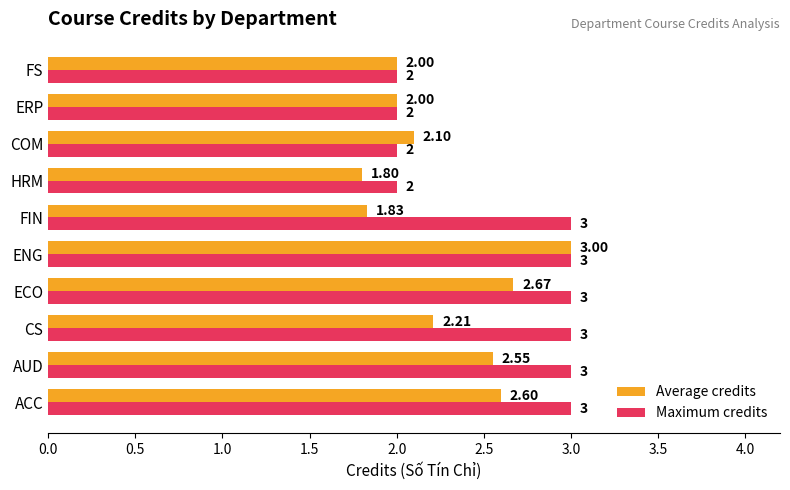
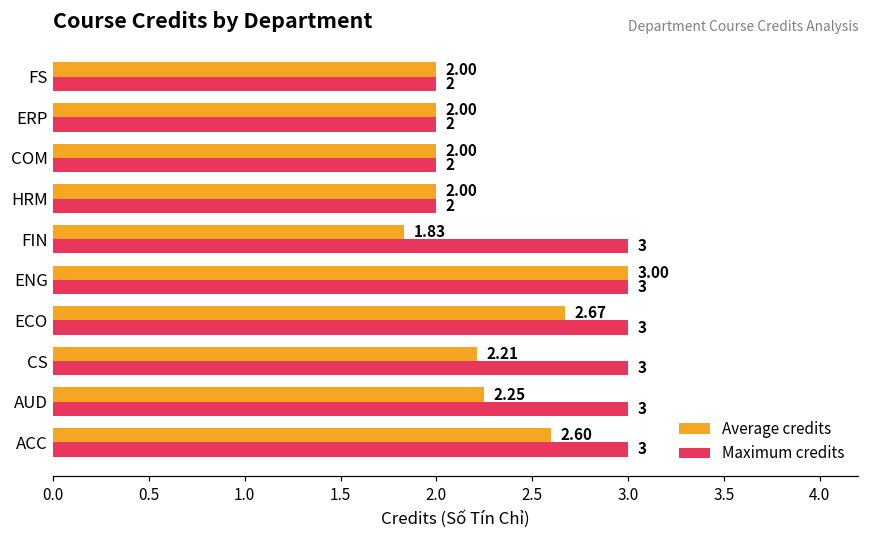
  {
    "Average credits": {
      "FS": 2.00,
      "ERP": 2.00,
-     "COM": 2.10,
-     "HRM": 1.80,
+     "COM": 2.00,
+     "HRM": 2.00,
      "FIN": 1.83,
      "ENG": 3.00,
      "ECO": 2.67,
      "CS": 2.21,
-     "AUD": 2.55,
+     "AUD": 2.25,
      "ACC": 2.60
    },
    "Maximum credits": {
      "FS": 2,
      "ERP": 2,
      "HRM": 2,
      "FIN": 3,
      "ENG": 3,
      "ECO": 3,
      "CS": 3,
      "AUD": 3,
      "ACC": 3
    }
  }
